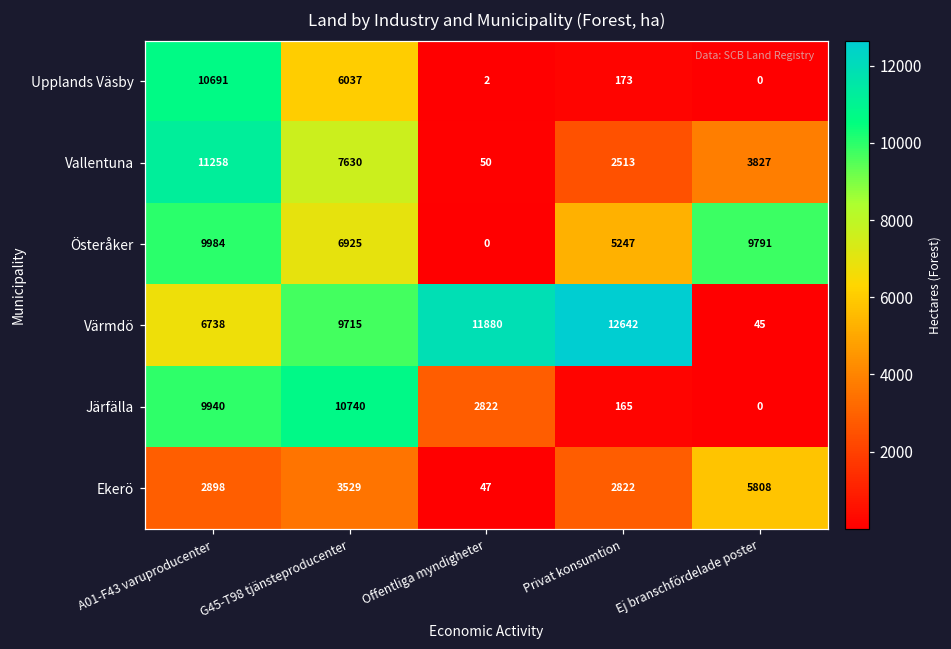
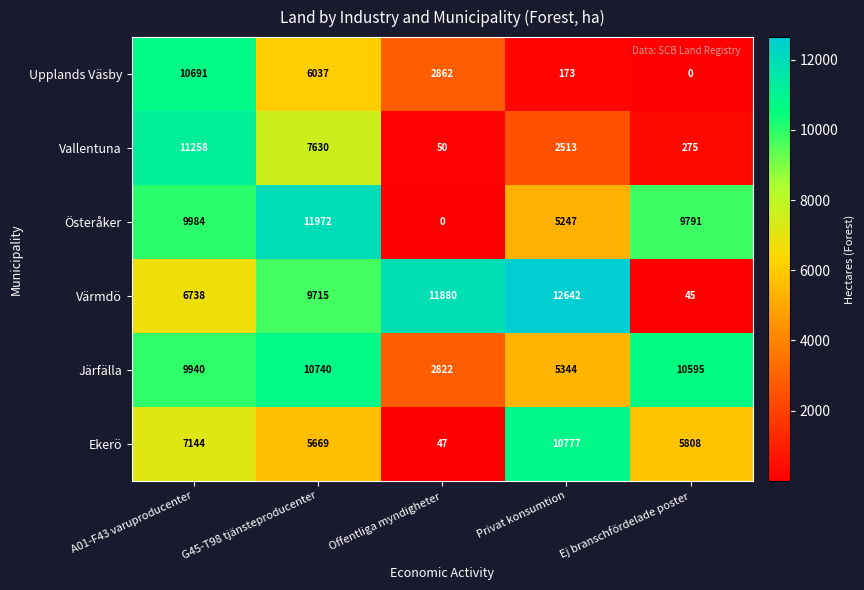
  {
    "Upplands Väsby": {
      "A01-F43 varuproducenter": 10691,
      "G45-T98 tjänsteproducenter": 6037,
-     "Offentliga myndigheter": 2,
+     "Offentliga myndigheter": 2862,
      "Privat konsumtion": 173
    },
    "Vallentuna": {
      "A01-F43 varuproducenter": 11258,
      "G45-T98 tjänsteproducenter": 7630,
      "Offentliga myndigheter": 50,
      "Privat konsumtion": 2513,
-     "Ej branschfördelade poster": 3827
+     "Ej branschfördelade poster": 275
    },
    "Österåker": {
      "A01-F43 varuproducenter": 9984,
-     "G45-T98 tjänsteproducenter": 6925,
+     "G45-T98 tjänsteproducenter": 11972,
      "Offentliga myndigheter": 0,
      "Privat konsumtion": 5247,
      "Ej branschfördelade poster": 9791
    },
    "Värmdö": {
      "A01-F43 varuproducenter": 6738,
      "G45-T98 tjänsteproducenter": 9715,
      "Offentliga myndigheter": 11880,
      "Privat konsumtion": 12642,
      "Ej branschfördelade poster": 45
    },
    "Järfälla": {
      "A01-F43 varuproducenter": 9940,
      "G45-T98 tjänsteproducenter": 10740,
      "Offentliga myndigheter": 2822,
-     "Privat konsumtion": 165,
-     "Ej branschfördelade poster": 0
+     "Privat konsumtion": 5344,
+     "Ej branschfördelade poster": 10595
    },
    "Ekerö": {
-     "A01-F43 varuproducenter": 2898,
-     "G45-T98 tjänsteproducenter": 3529,
+     "A01-F43 varuproducenter": 7144,
+     "G45-T98 tjänsteproducenter": 5669,
      "Offentliga myndigheter": 47,
-     "Privat konsumtion": 2822,
+     "Privat konsumtion": 10777,
      "Ej branschfördelade poster": 5808
    }
  }
